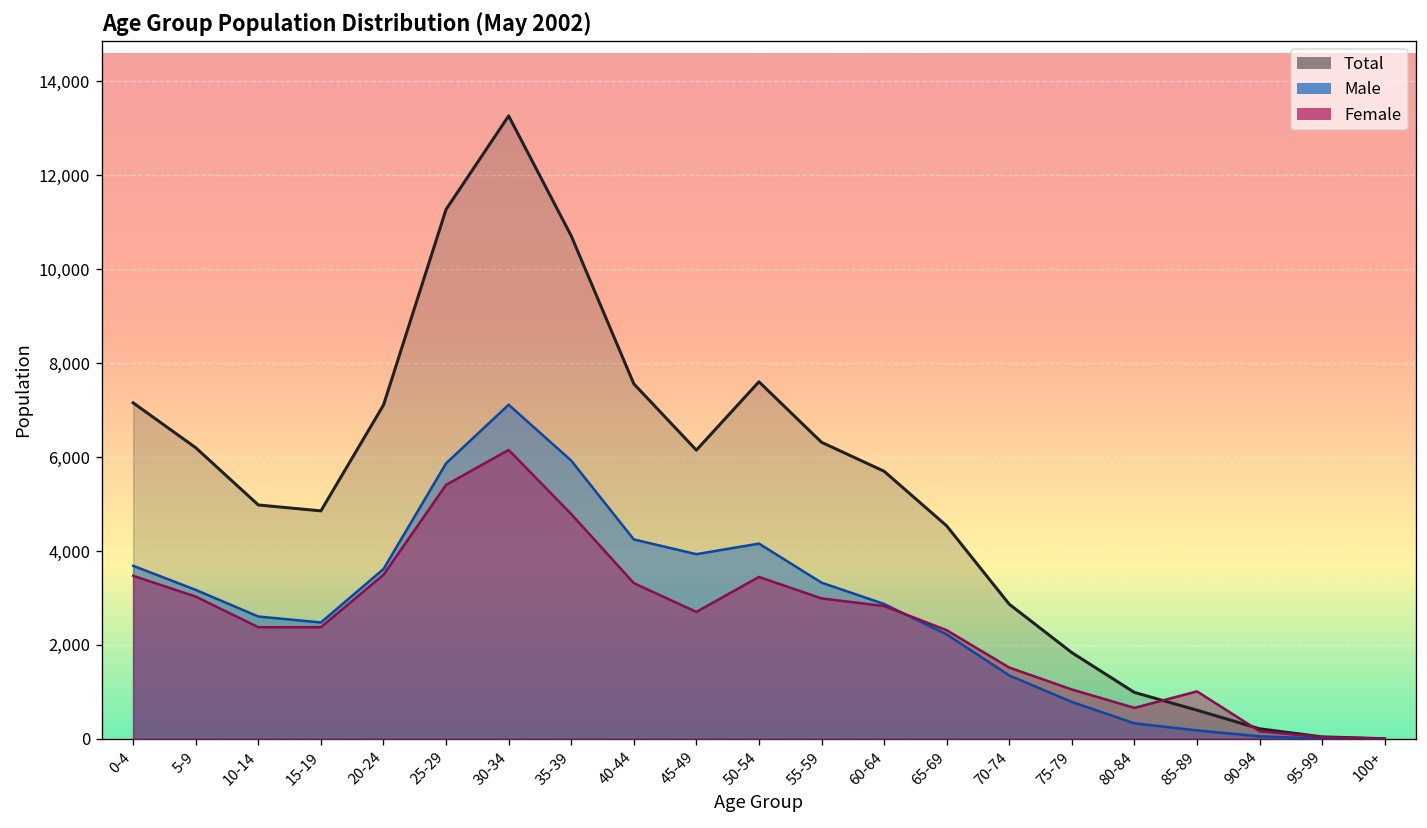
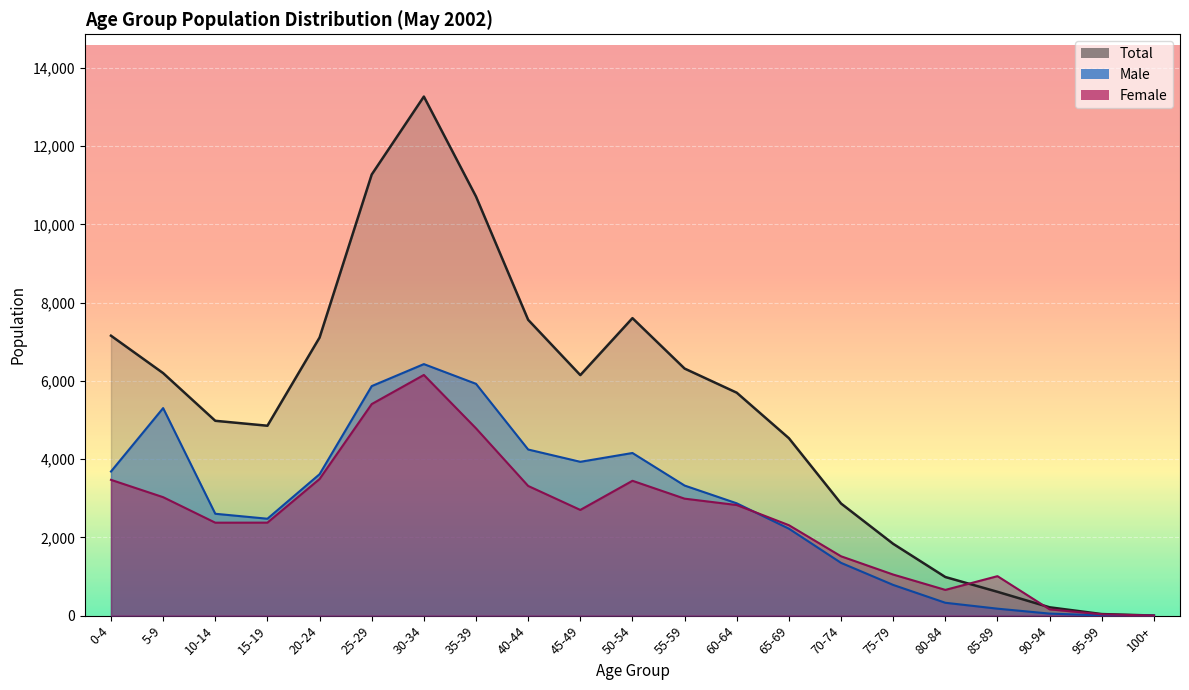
  {
    "Total": {
      "0-4": "7,200",
      "5-9": "6,200",
      "10-14": "5,000",
      "15-19": "4,900",
      "20-24": "7,100",
      "25-29": "11,300",
      "30-34": "13,300",
      "35-39": "10,700",
      "40-44": "7,600",
      "45-49": "6,100",
      "50-54": "7,600",
      "55-59": "6,300",
      "60-64": "5,700",
      "65-69": "4,500",
      "70-74": "2,900",
      "75-79": "1,800",
      "80-84": "1,000",
      "85-89": "600"
    },
    "Male": {
      "0-4": "3,700",
-     "5-9": "3,200",
+     "5-9": "5,300",
      "10-14": "2,600",
      "15-19": "2,500",
      "20-24": "3,600",
      "25-29": "5,900",
-     "30-34": "7,100",
+     "30-34": "6,400",
      "35-39": "5,900",
      "40-44": "4,200",
      "45-49": "3,900",
      "50-54": "4,200",
      "55-59": "3,300",
      "65-69": "2,200",
      "70-74": "1,300",
      "75-79": "800",
      "80-84": "300",
      "85-89": "200",
      "90-94": "100"
    },
    "Female": {
      "0-4": "3,500",
      "5-9": "3,000",
      "10-14": "2,400",
      "15-19": "2,400",
      "20-24": "3,500",
      "25-29": "5,400",
      "30-34": "6,200",
      "35-39": "4,800",
      "40-44": "3,300",
      "45-49": "2,700",
      "50-54": "3,400",
      "55-59": "3,000",
      "65-69": "2,300",
      "70-74": "1,500",
      "75-79": "1,100",
      "80-84": "700",
      "85-89": "1,000"
    }
  }
